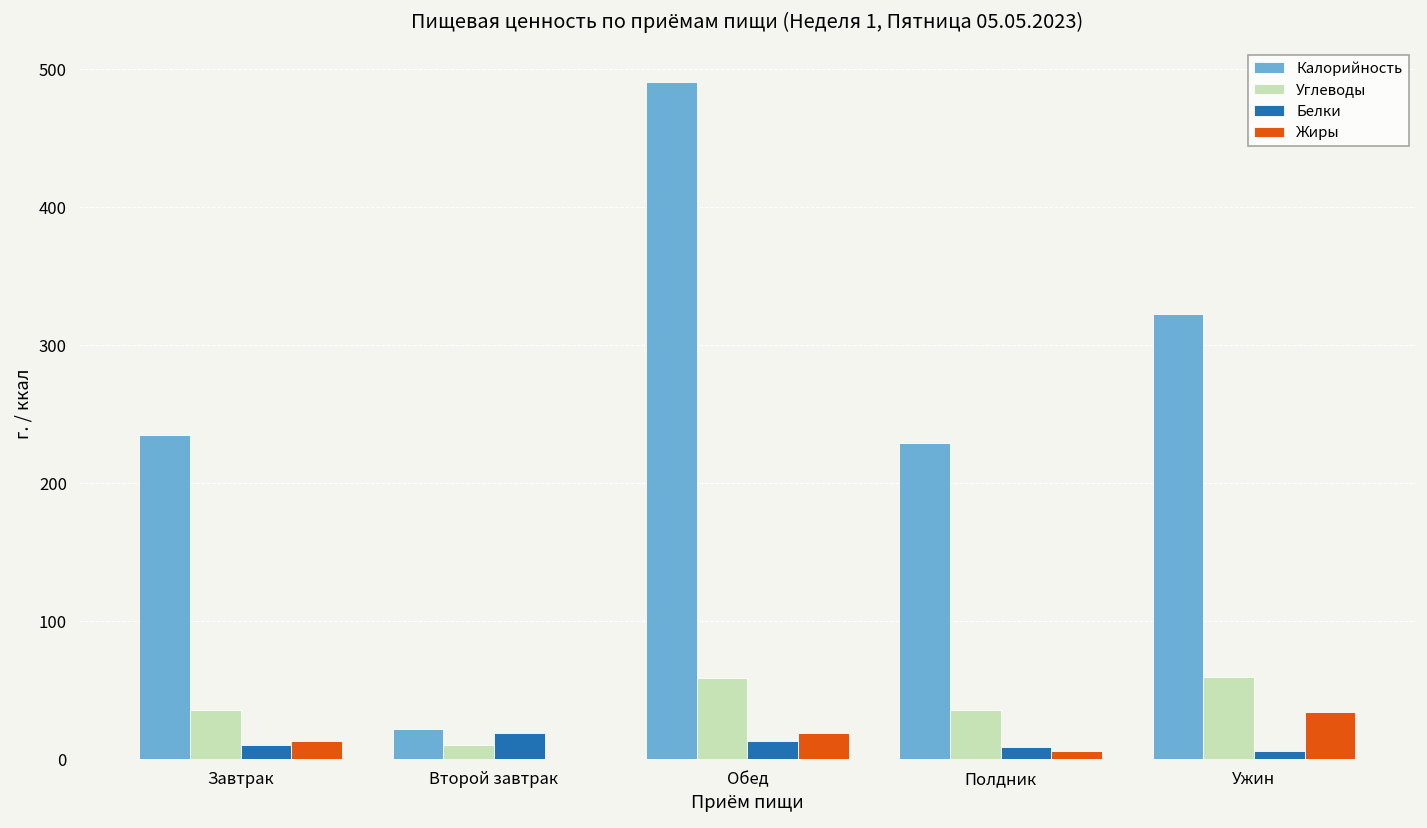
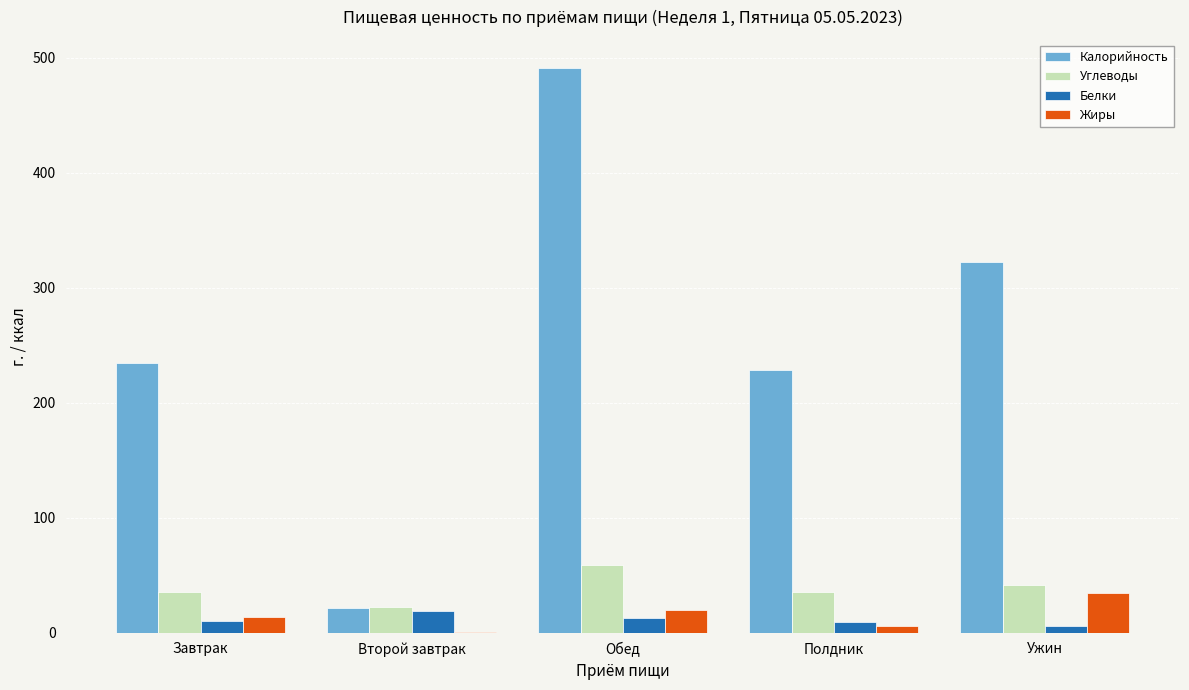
  {
    "Калорийность": {
      "Завтрак": 235,
      "Второй завтрак": 22,
      "Обед": 491,
      "Полдник": 229,
      "Ужин": 323
    },
    "Углеводы": {
      "Завтрак": 36,
-     "Второй завтрак": 10,
+     "Второй завтрак": 22,
      "Обед": 59,
      "Полдник": 35,
-     "Ужин": 59
+     "Ужин": 41
    },
    "Белки": {
      "Завтрак": 10,
      "Второй завтрак": 19,
      "Обед": 13,
      "Полдник": 9,
      "Ужин": 6
    },
    "Жиры": {
      "Завтрак": 14,
      "Обед": 19,
      "Полдник": 6,
      "Ужин": 34
    }
  }
